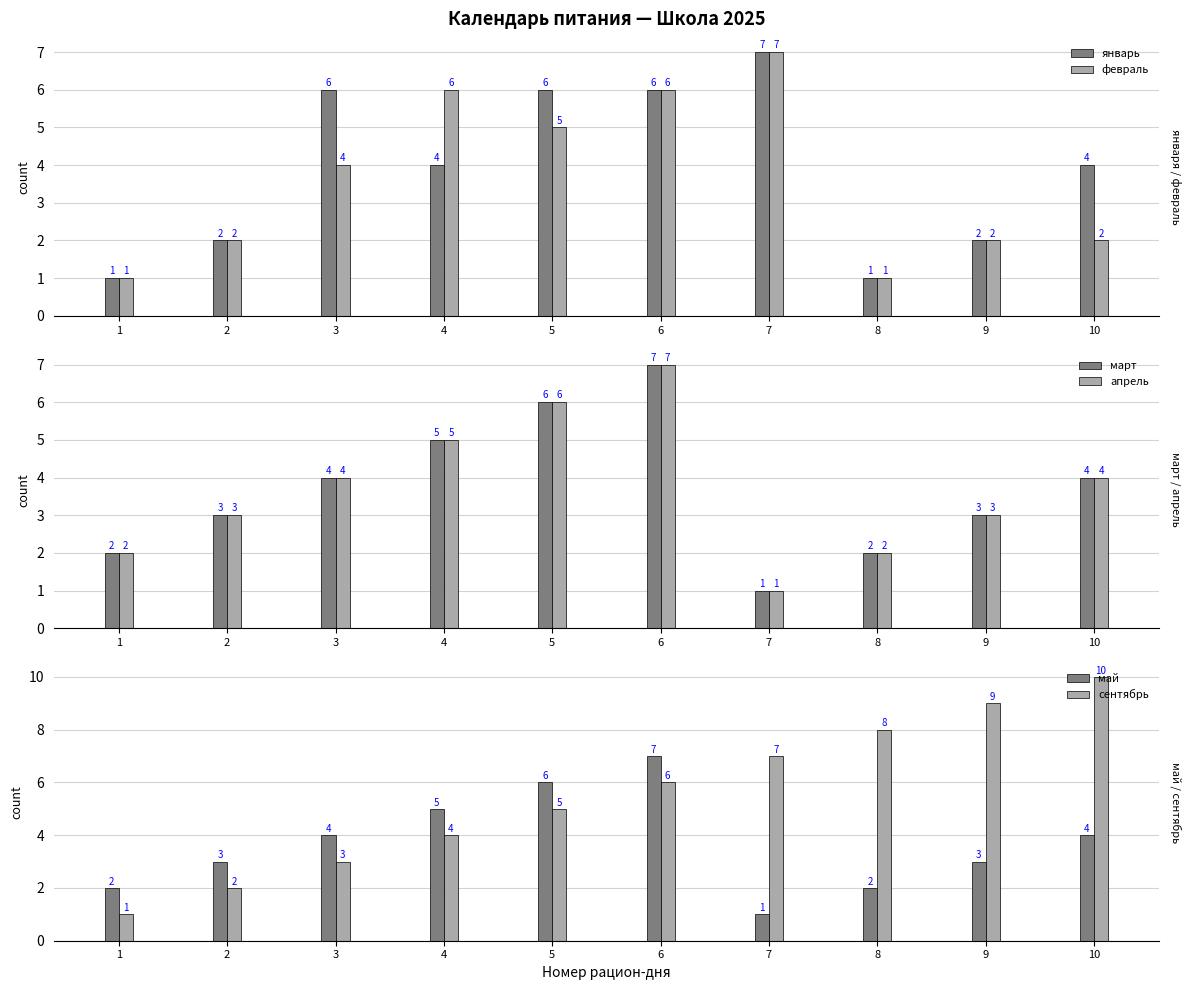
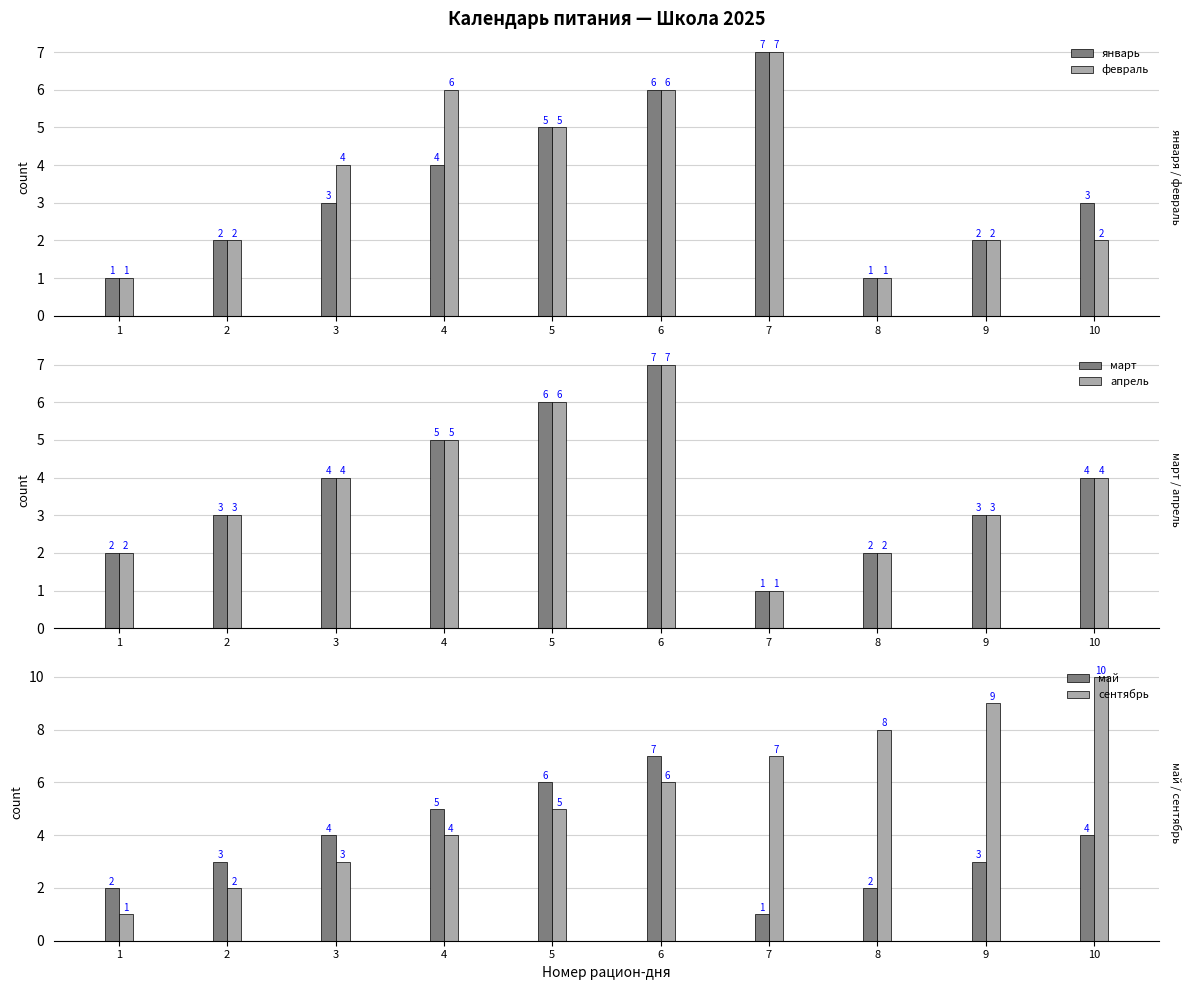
  {
    "Календарь питания — Школа 2025": {
      "январь": {
        "1": 1,
        "2": 2,
-       "3": 6,
+       "3": 3,
        "4": 4,
-       "5": 6,
+       "5": 5,
        "6": 6,
        "7": 7,
        "8": 1,
        "9": 2,
-       "10": 4
+       "10": 3
      },
      "февраль": {
        "1": 1,
        "2": 2,
        "3": 4,
        "4": 6,
        "5": 5,
        "6": 6,
        "7": 7,
        "8": 1,
        "9": 2,
        "10": 2
      }
    }
  }
